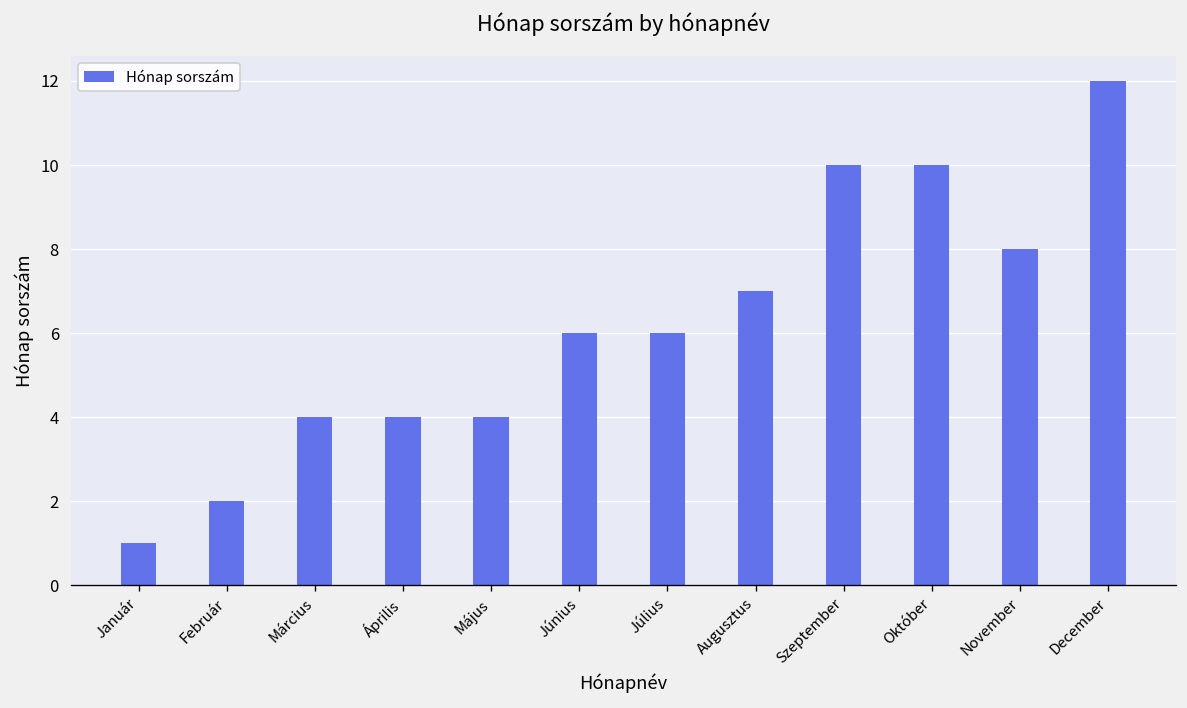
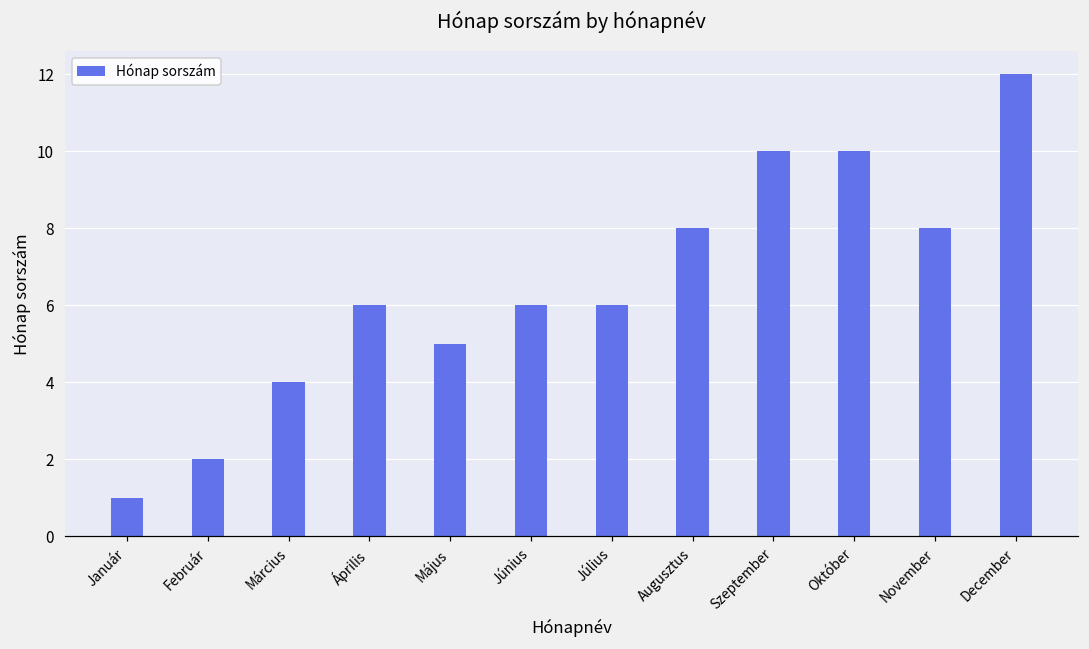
  {
    "Január": 1,
    "Február": 2,
    "Március": 4,
-   "Április": 4,
-   "Május": 4,
+   "Április": 6,
+   "Május": 5,
    "Június": 6,
    "Július": 6,
-   "Augusztus": 7,
+   "Augusztus": 8,
    "Szeptember": 10,
    "Október": 10,
    "November": 8,
    "December": 12
  }
